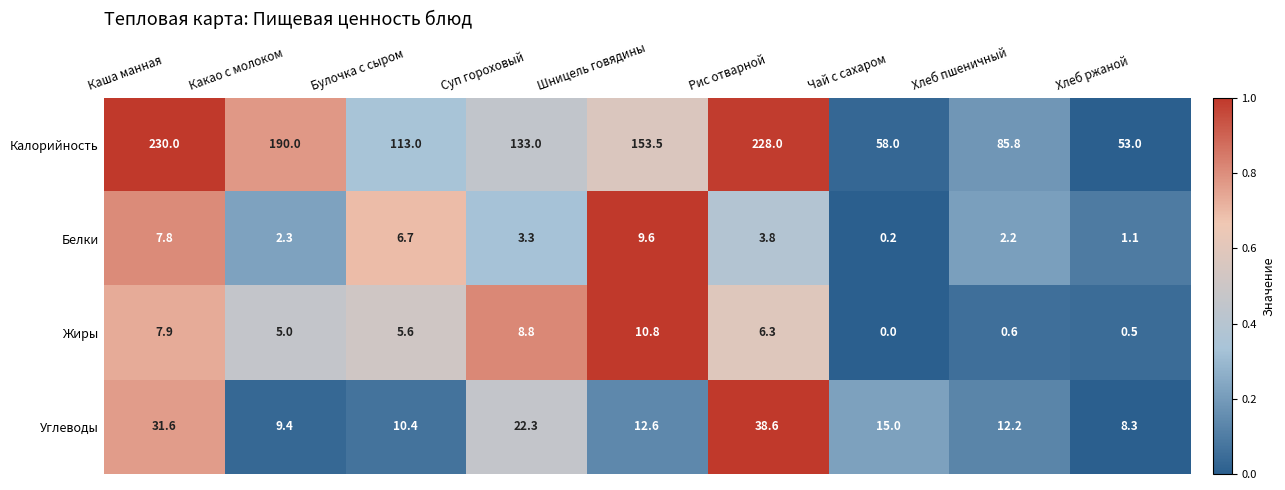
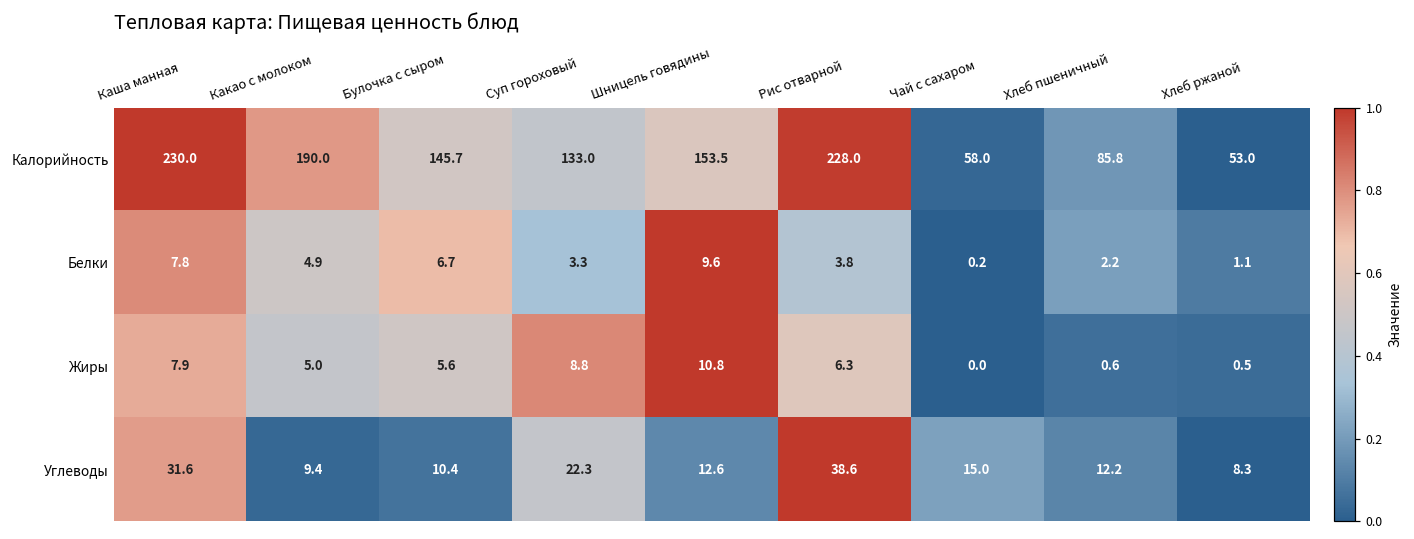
  {
    "Калорийность": {
      "Каша манная": 230.0,
      "Какао с молоком": 190.0,
-     "Булочка с сыром": 113.0,
+     "Булочка с сыром": 145.7,
      "Суп гороховый": 133.0,
      "Шницель говядины": 153.5,
      "Рис отварной": 228.0,
      "Чай с сахаром": 58.0,
      "Хлеб пшеничный": 85.8,
      "Хлеб ржаной": 53.0
    },
    "Белки": {
      "Каша манная": 7.8,
-     "Какао с молоком": 2.3,
+     "Какао с молоком": 4.9,
      "Булочка с сыром": 6.7,
      "Суп гороховый": 3.3,
      "Шницель говядины": 9.6,
      "Рис отварной": 3.8,
      "Чай с сахаром": 0.2,
      "Хлеб пшеничный": 2.2,
      "Хлеб ржаной": 1.1
    },
    "Жиры": {
      "Каша манная": 7.9,
      "Какао с молоком": 5.0,
      "Булочка с сыром": 5.6,
      "Суп гороховый": 8.8,
      "Шницель говядины": 10.8,
      "Рис отварной": 6.3,
      "Чай с сахаром": 0.0,
      "Хлеб пшеничный": 0.6,
      "Хлеб ржаной": 0.5
    },
    "Углеводы": {
      "Каша манная": 31.6,
      "Какао с молоком": 9.4,
      "Булочка с сыром": 10.4,
      "Суп гороховый": 22.3,
      "Шницель говядины": 12.6,
      "Рис отварной": 38.6,
      "Чай с сахаром": 15.0,
      "Хлеб пшеничный": 12.2,
      "Хлеб ржаной": 8.3
    }
  }
